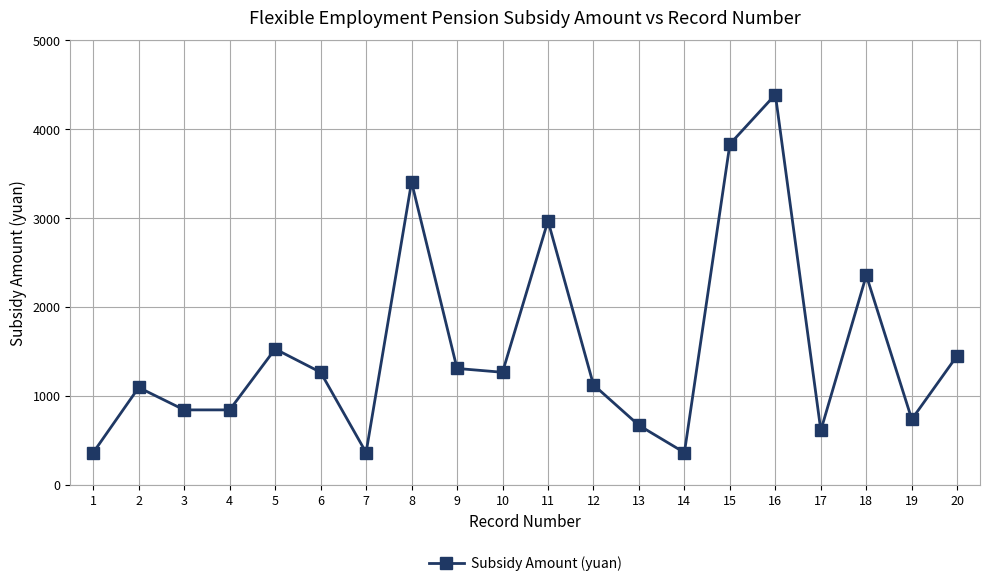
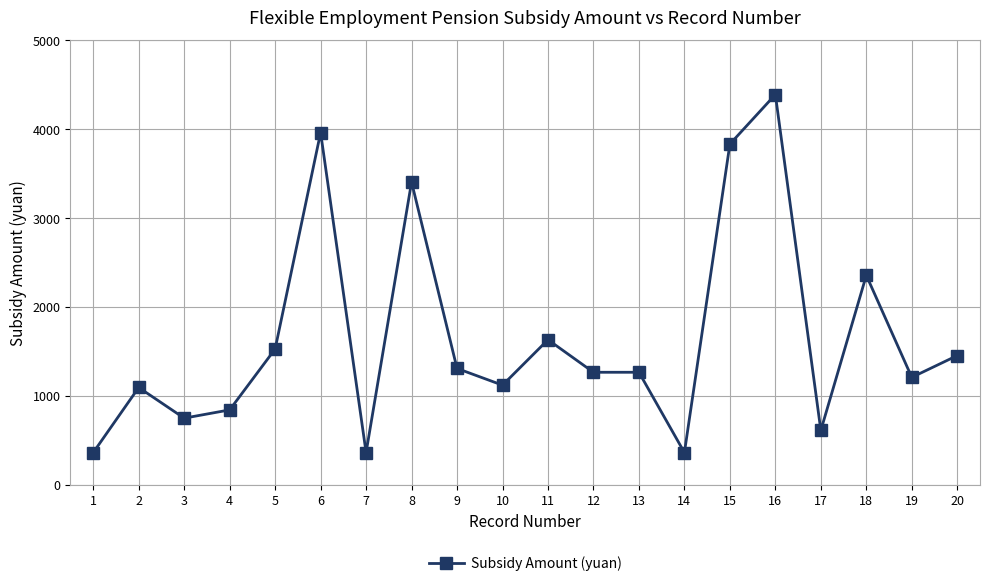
  {
    "1": 400,
    "2": 1100,
-   "3": 850,
+   "3": 750,
    "4": 800,
    "5": 1500,
-   "6": 1300,
+   "6": 4000,
    "7": 400,
    "8": 3400,
    "9": 1300,
-   "10": 1300,
-   "11": 3000,
-   "12": 1100,
-   "13": 700,
+   "10": 1100,
+   "11": 1600,
+   "12": 1300,
+   "13": 1300,
    "14": 400,
    "15": 3800,
    "16": 4400,
    "17": 600,
    "18": 2400,
-   "19": 700,
+   "19": 1200,
    "20": 1500
  }
